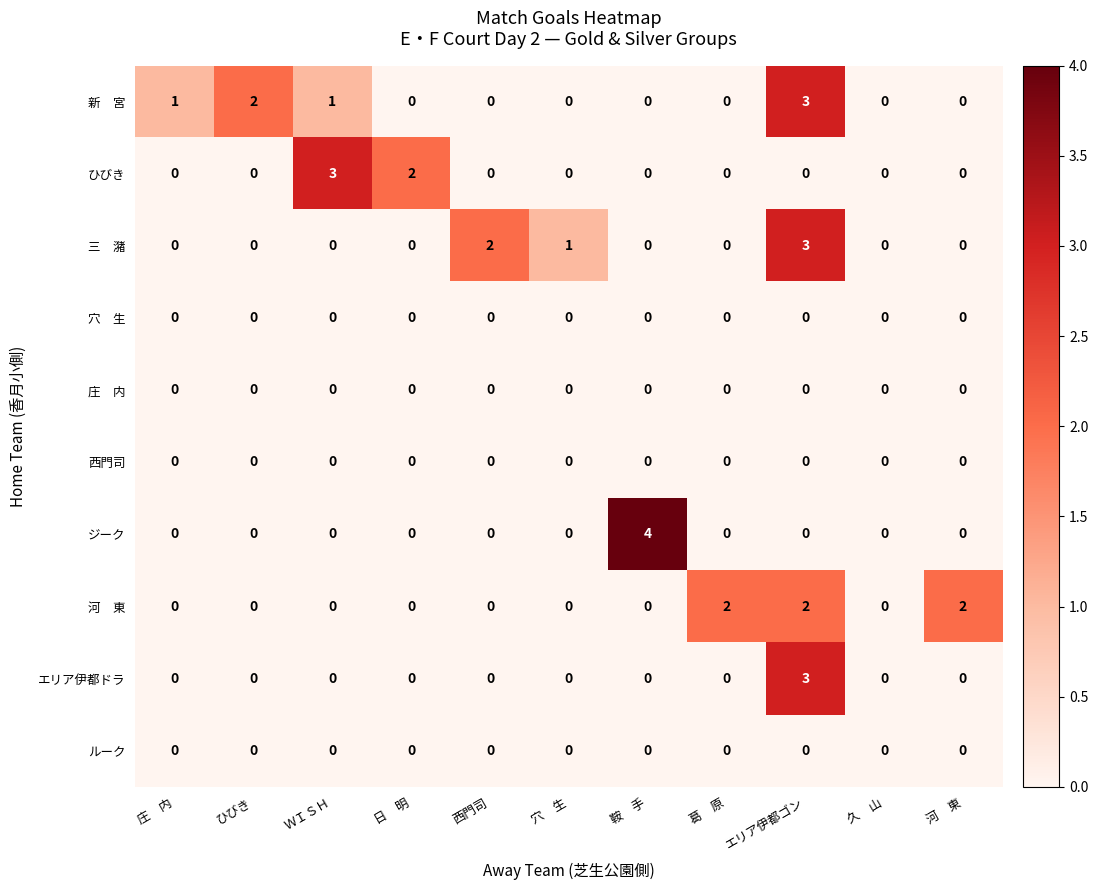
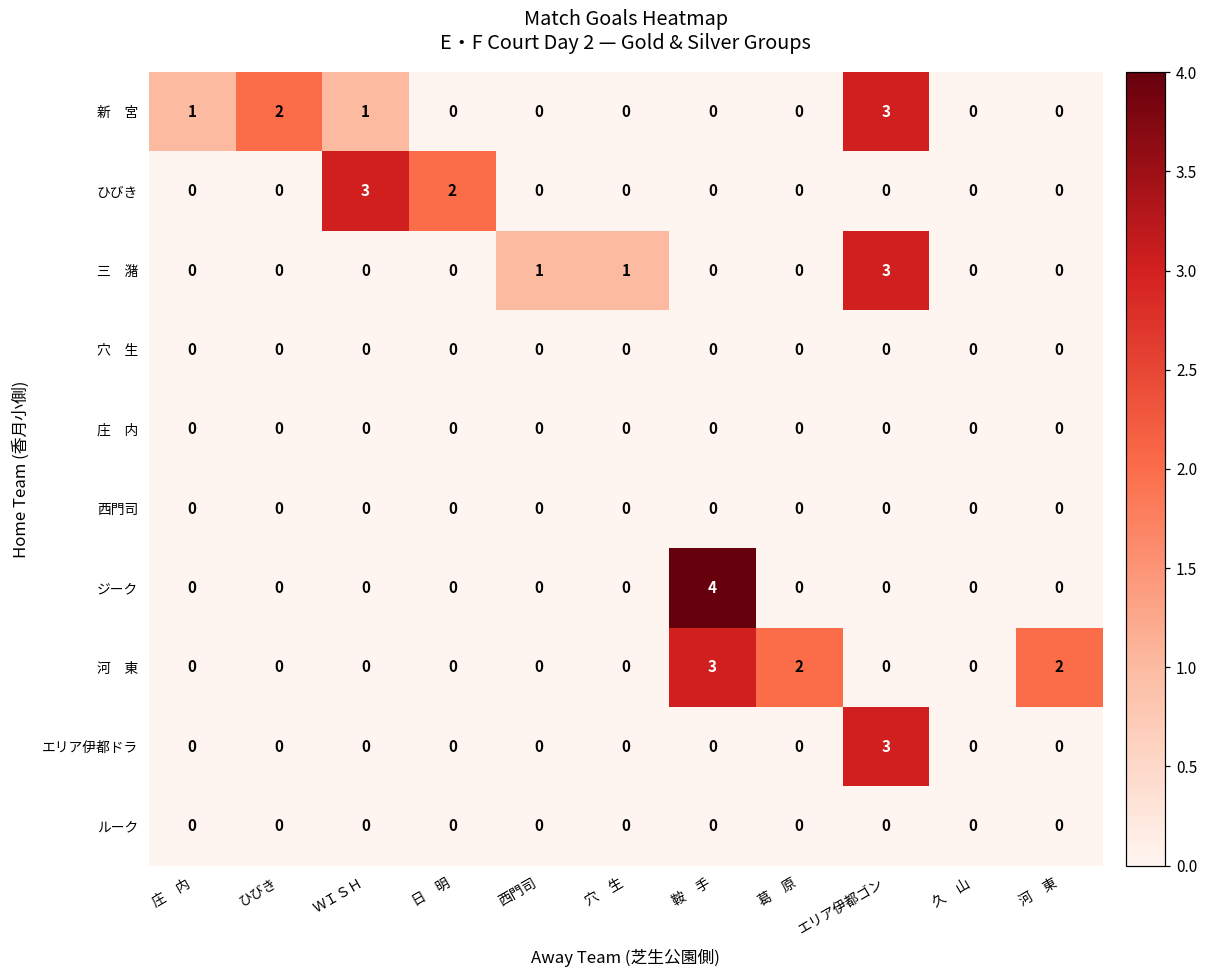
  {
    "新 宮": {
      "庄 内": 1,
      "ひびき": 2,
      "ＷＩＳＨ": 1,
      "日 明": 0,
      "西門司": 0,
      "穴 生": 0,
      "鞍 手": 0,
      "葛 原": 0,
      "エリア伊都ゴン": 3,
      "久 山": 0,
      "河 東": 0
    },
    "ひびき": {
      "庄 内": 0,
      "ひびき": 0,
      "ＷＩＳＨ": 3,
      "日 明": 2,
      "西門司": 0,
      "穴 生": 0,
      "鞍 手": 0,
      "葛 原": 0,
      "エリア伊都ゴン": 0,
      "久 山": 0,
      "河 東": 0
    },
    "三 潴": {
      "庄 内": 0,
      "ひびき": 0,
      "ＷＩＳＨ": 0,
      "日 明": 0,
-     "西門司": 2,
+     "西門司": 1,
      "穴 生": 1,
      "鞍 手": 0,
      "葛 原": 0,
      "エリア伊都ゴン": 3,
      "久 山": 0,
      "河 東": 0
    },
    "穴 生": {
      "庄 内": 0,
      "ひびき": 0,
      "ＷＩＳＨ": 0,
      "日 明": 0,
      "西門司": 0,
      "穴 生": 0,
      "鞍 手": 0,
      "葛 原": 0,
      "エリア伊都ゴン": 0,
      "久 山": 0,
      "河 東": 0
    },
    "庄 内": {
      "庄 内": 0,
      "ひびき": 0,
      "ＷＩＳＨ": 0,
      "日 明": 0,
      "西門司": 0,
      "穴 生": 0,
      "鞍 手": 0,
      "葛 原": 0,
      "エリア伊都ゴン": 0,
      "久 山": 0,
      "河 東": 0
    },
    "西門司": {
      "庄 内": 0,
      "ひびき": 0,
      "ＷＩＳＨ": 0,
      "日 明": 0,
      "西門司": 0,
      "穴 生": 0,
      "鞍 手": 0,
      "葛 原": 0,
      "エリア伊都ゴン": 0,
      "久 山": 0,
      "河 東": 0
    },
    "ジーク": {
      "庄 内": 0,
      "ひびき": 0,
      "ＷＩＳＨ": 0,
      "日 明": 0,
      "西門司": 0,
      "穴 生": 0,
      "鞍 手": 4,
      "葛 原": 0,
      "エリア伊都ゴン": 0,
      "久 山": 0,
      "河 東": 0
    },
    "河 東": {
      "庄 内": 0,
      "ひびき": 0,
      "ＷＩＳＨ": 0,
      "日 明": 0,
      "西門司": 0,
      "穴 生": 0,
-     "鞍 手": 0,
+     "鞍 手": 3,
      "葛 原": 2,
-     "エリア伊都ゴン": 2,
+     "エリア伊都ゴン": 0,
      "久 山": 0,
      "河 東": 2
    },
    "エリア伊都ドラ": {
      "庄 内": 0,
      "ひびき": 0,
      "ＷＩＳＨ": 0,
      "日 明": 0,
      "西門司": 0,
      "穴 生": 0,
      "鞍 手": 0,
      "葛 原": 0,
      "エリア伊都ゴン": 3,
      "久 山": 0,
      "河 東": 0
    },
    "ルーク": {
      "庄 内": 0,
      "ひびき": 0,
      "ＷＩＳＨ": 0,
      "日 明": 0,
      "西門司": 0,
      "穴 生": 0,
      "鞍 手": 0,
      "葛 原": 0,
      "エリア伊都ゴン": 0,
      "久 山": 0,
      "河 東": 0
    }
  }
